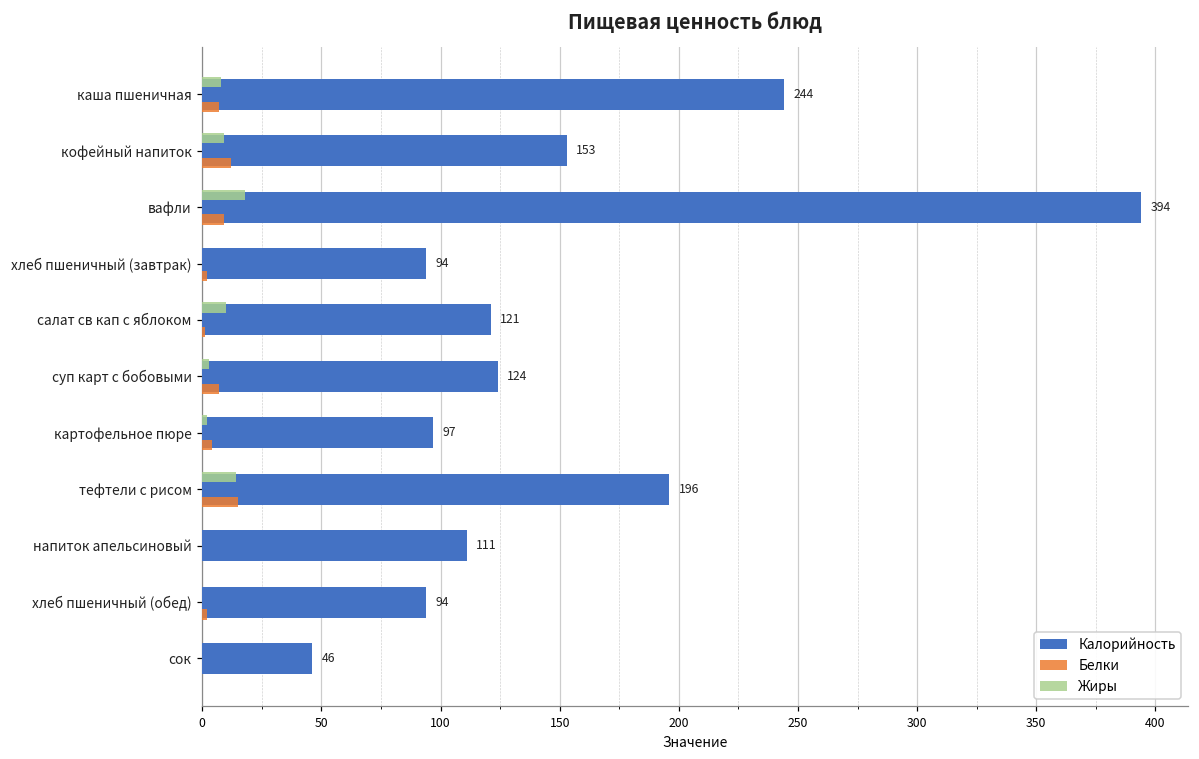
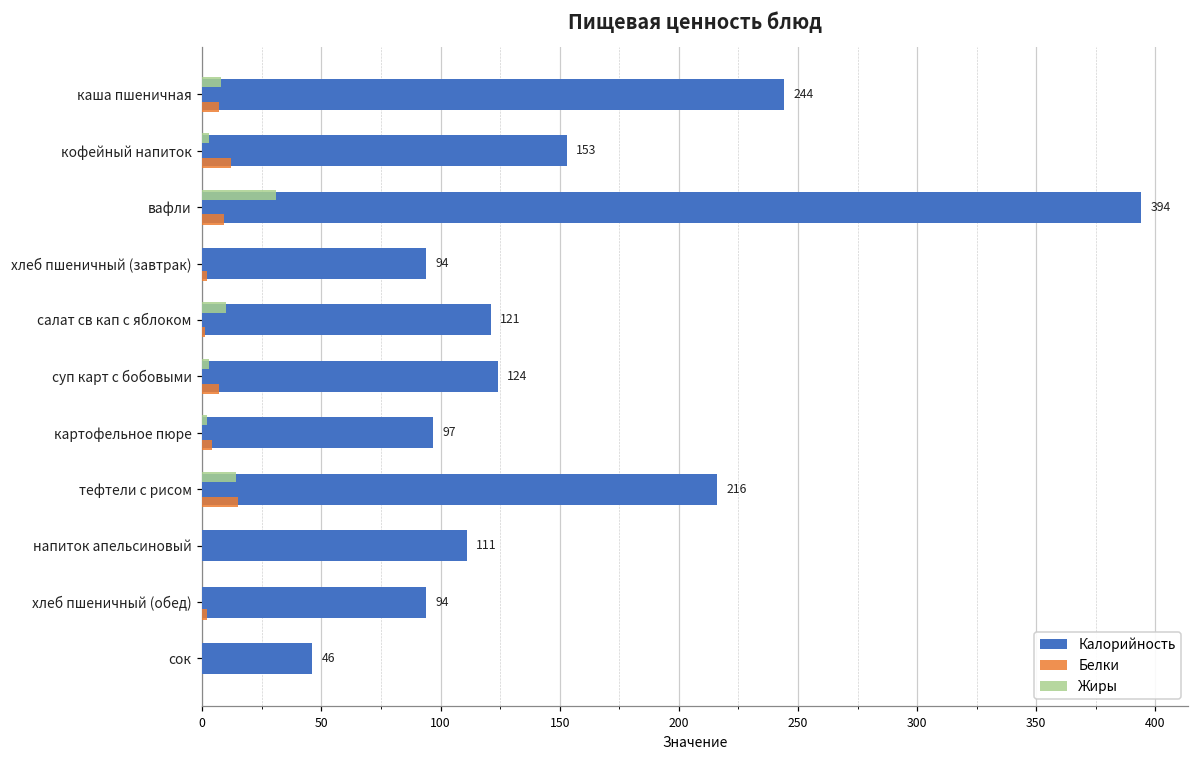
  {
    "Калорийность": {
      "каша пшеничная": 244,
      "кофейный напиток": 153,
      "вафли": 394,
      "хлеб пшеничный (завтрак)": 94,
      "салат св кап с яблоком": 121,
      "суп карт с бобовыми": 124,
      "картофельное пюре": 97,
-     "тефтели с рисом": 196,
+     "тефтели с рисом": 216,
      "напиток апельсиновый": 111,
      "хлеб пшеничный (обед)": 94,
      "сок": 46
    },
    "Белки": {
      "напиток апельсиновый": 0,
      "сок": 0
    },
    "Жиры": {
-     "кофейный напиток": 9,
-     "вафли": 18,
+     "кофейный напиток": 3,
+     "вафли": 31,
      "хлеб пшеничный (завтрак)": 0,
      "напиток апельсиновый": 0,
      "хлеб пшеничный (обед)": 0,
      "сок": 0
    }
  }
